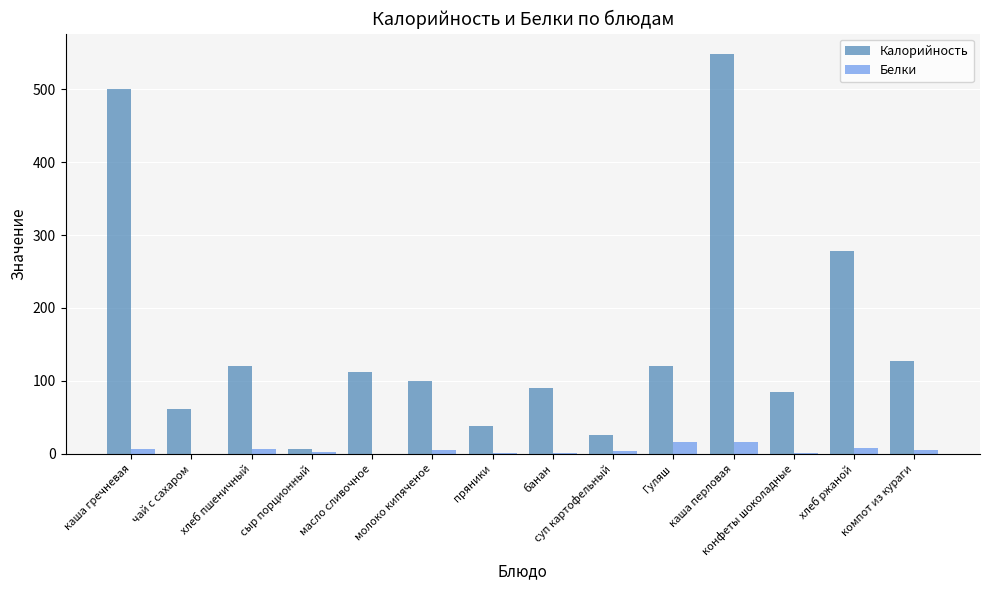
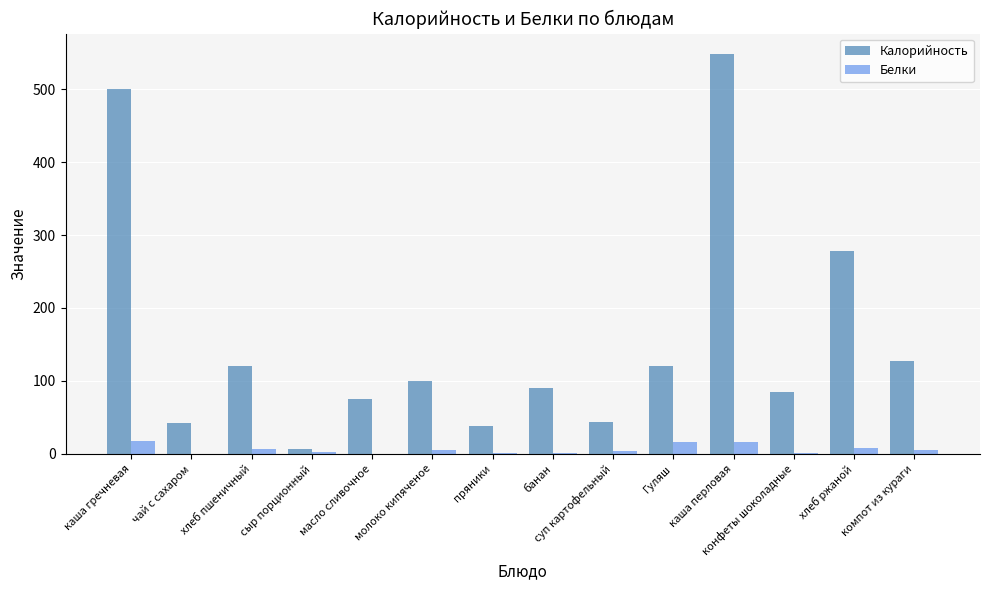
  {
    "Калорийность": {
      "каша гречневая": 500,
-     "чай с сахаром": 60,
+     "чай с сахаром": 40,
      "хлеб пшеничный": 120,
      "сыр порционный": 10,
-     "масло сливочное": 110,
+     "масло сливочное": 70,
      "молоко кипяченое": 100,
      "пряники": 40,
      "банан": 90,
-     "суп картофельный": 30,
+     "суп картофельный": 40,
      "Гуляш": 120,
      "каша перловая": 550,
      "конфеты шоколадные": 90,
      "хлеб ржаной": 280,
      "компот из кураги": 130
    },
    "Белки": {
-     "каша гречневая": 10,
+     "каша гречневая": 20,
      "хлеб пшеничный": 10,
      "молоко кипяченое": 10,
      "Гуляш": 20,
      "каша перловая": 20,
      "хлеб ржаной": 10,
      "компот из кураги": 10
    }
  }
